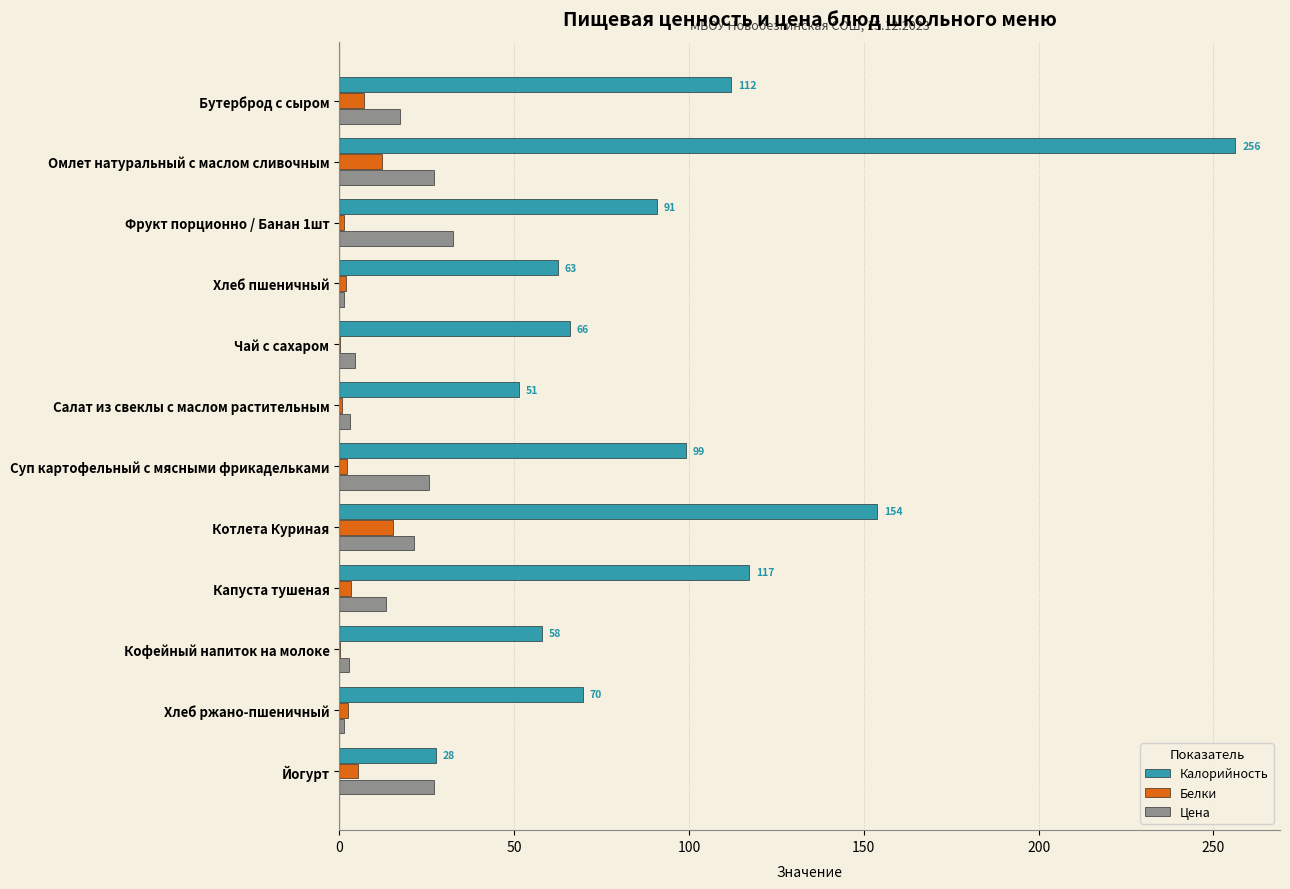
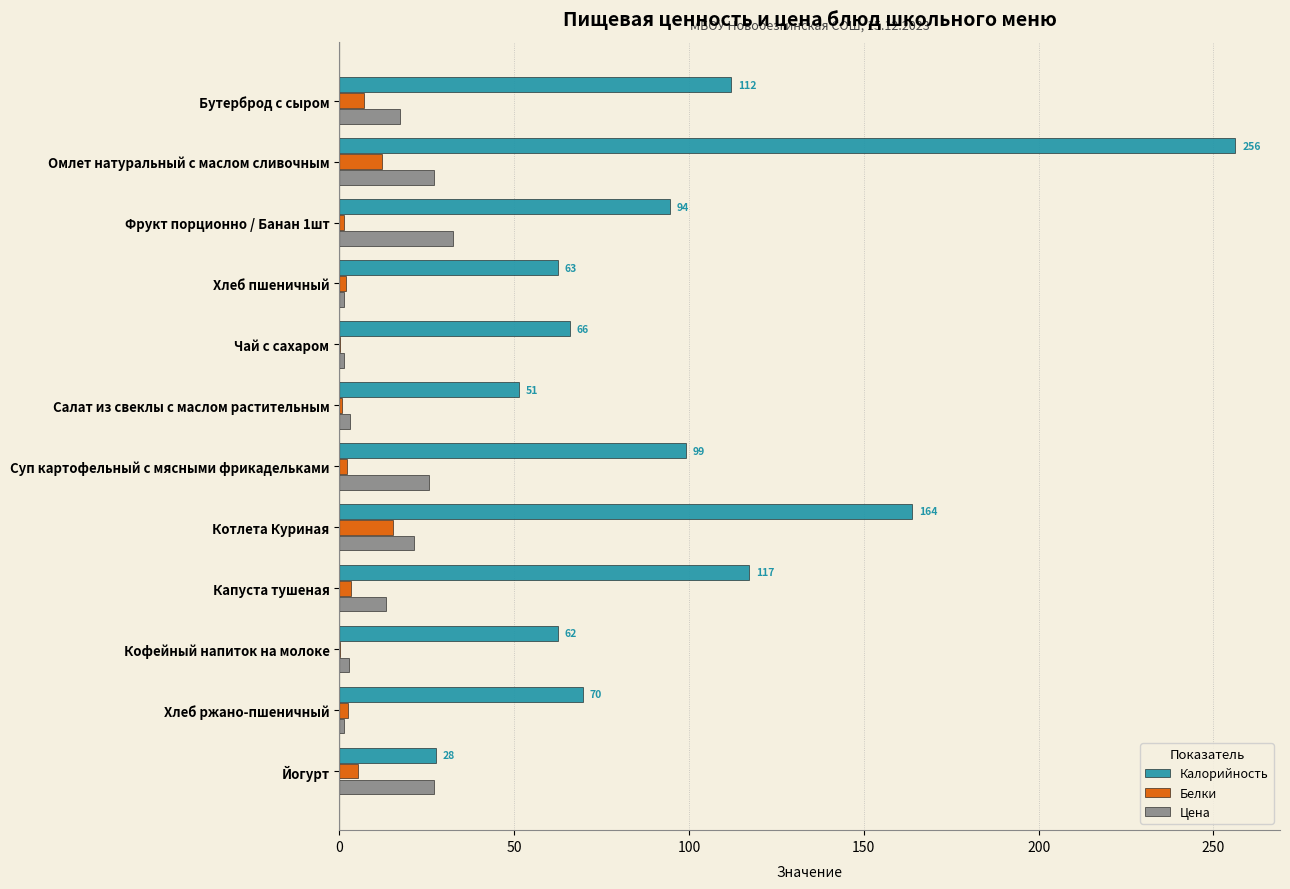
  {
    "Калорийность": {
      "Бутерброд с сыром": 112,
      "Омлет натуральный с маслом сливочным": 256,
-     "Фрукт порционно / Банан 1шт": 91,
+     "Фрукт порционно / Банан 1шт": 94,
      "Хлеб пшеничный": 63,
      "Чай с сахаром": 66,
      "Салат из свеклы с маслом растительным": 51,
      "Суп картофельный с мясными фрикадельками": 99,
-     "Котлета Куриная": 154,
+     "Котлета Куриная": 164,
      "Капуста тушеная": 117,
-     "Кофейный напиток на молоке": 58,
+     "Кофейный напиток на молоке": 62,
      "Хлеб ржано-пшеничный": 70,
      "Йогурт": 28
    },
    "Белки": {
      "Бутерброд с сыром": 7,
      "Омлет натуральный с маслом сливочным": 12,
      "Фрукт порционно / Банан 1шт": 2,
      "Хлеб пшеничный": 2,
      "Салат из свеклы с маслом растительным": 1,
      "Суп картофельный с мясными фрикадельками": 2,
      "Котлета Куриная": 15,
      "Капуста тушеная": 3,
      "Хлеб ржано-пшеничный": 3,
      "Йогурт": 5
    },
    "Цена": {
      "Бутерброд с сыром": 17,
      "Омлет натуральный с маслом сливочным": 27,
      "Фрукт порционно / Банан 1шт": 33,
      "Хлеб пшеничный": 1,
-     "Чай с сахаром": 5,
+     "Чай с сахаром": 2,
      "Салат из свеклы с маслом растительным": 3,
      "Суп картофельный с мясными фрикадельками": 26,
      "Котлета Куриная": 21,
      "Капуста тушеная": 13,
      "Кофейный напиток на молоке": 3,
      "Хлеб ржано-пшеничный": 1,
      "Йогурт": 27
    }
  }
